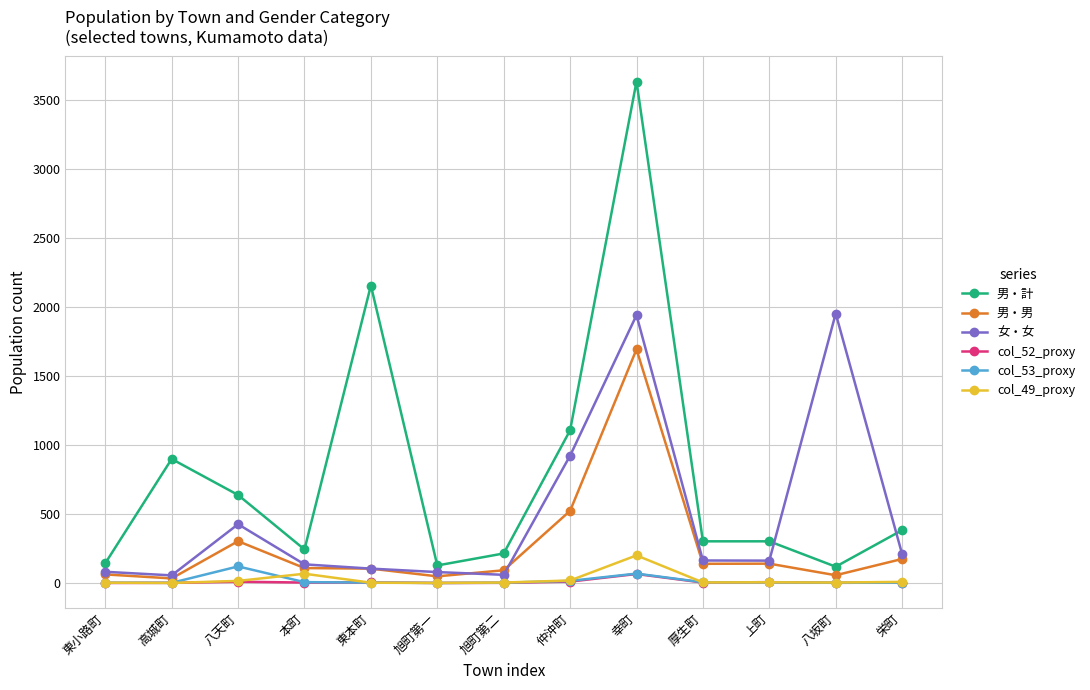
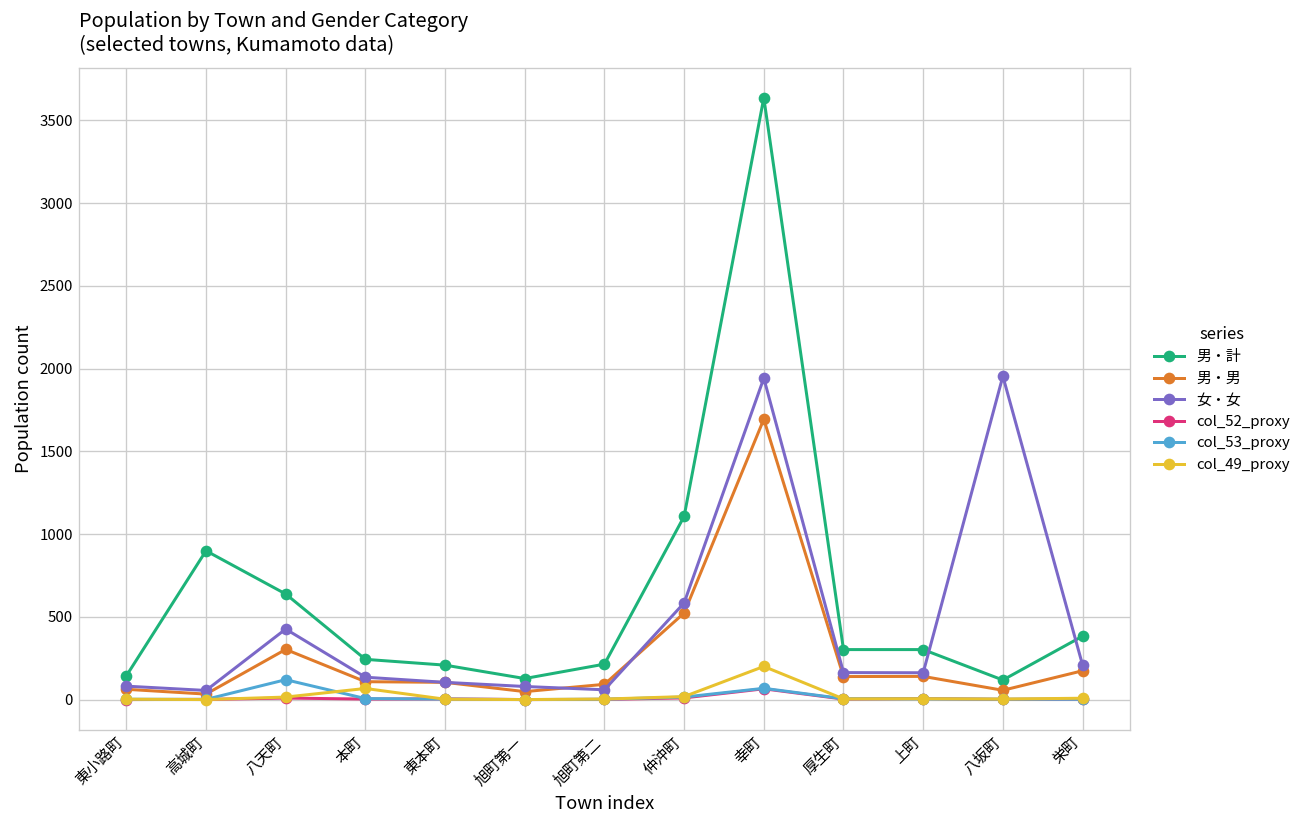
  {
    "男・計": {
      "東小路町": 140,
      "高城町": 900,
      "八天町": 640,
      "本町": 240,
-     "東本町": 2160,
+     "東本町": 210,
      "旭町第一": 130,
      "旭町第二": 210,
      "仲沖町": 1110,
      "幸町": 3640,
      "厚生町": 300,
      "上町": 300,
      "八坂町": 120,
      "栄町": 380
    },
    "男・男": {
      "東小路町": 60,
      "高城町": 30,
      "八天町": 300,
      "本町": 110,
      "旭町第一": 50,
      "旭町第二": 90,
      "仲沖町": 520,
      "幸町": 1690,
      "厚生町": 140,
      "上町": 140,
      "八坂町": 60,
      "栄町": 170
    },
    "女・女": {
      "東小路町": 80,
      "高城町": 60,
      "八天町": 430,
      "本町": 140,
      "旭町第一": 80,
      "旭町第二": 60,
-     "仲沖町": 920,
+     "仲沖町": 580,
      "幸町": 1940,
      "厚生町": 160,
      "上町": 160,
      "八坂町": 1950,
      "栄町": 210
    },
    "col_53_proxy": {
      "八天町": 120
    },
    "col_49_proxy": {
      "本町": 70,
      "幸町": 200
    }
  }
